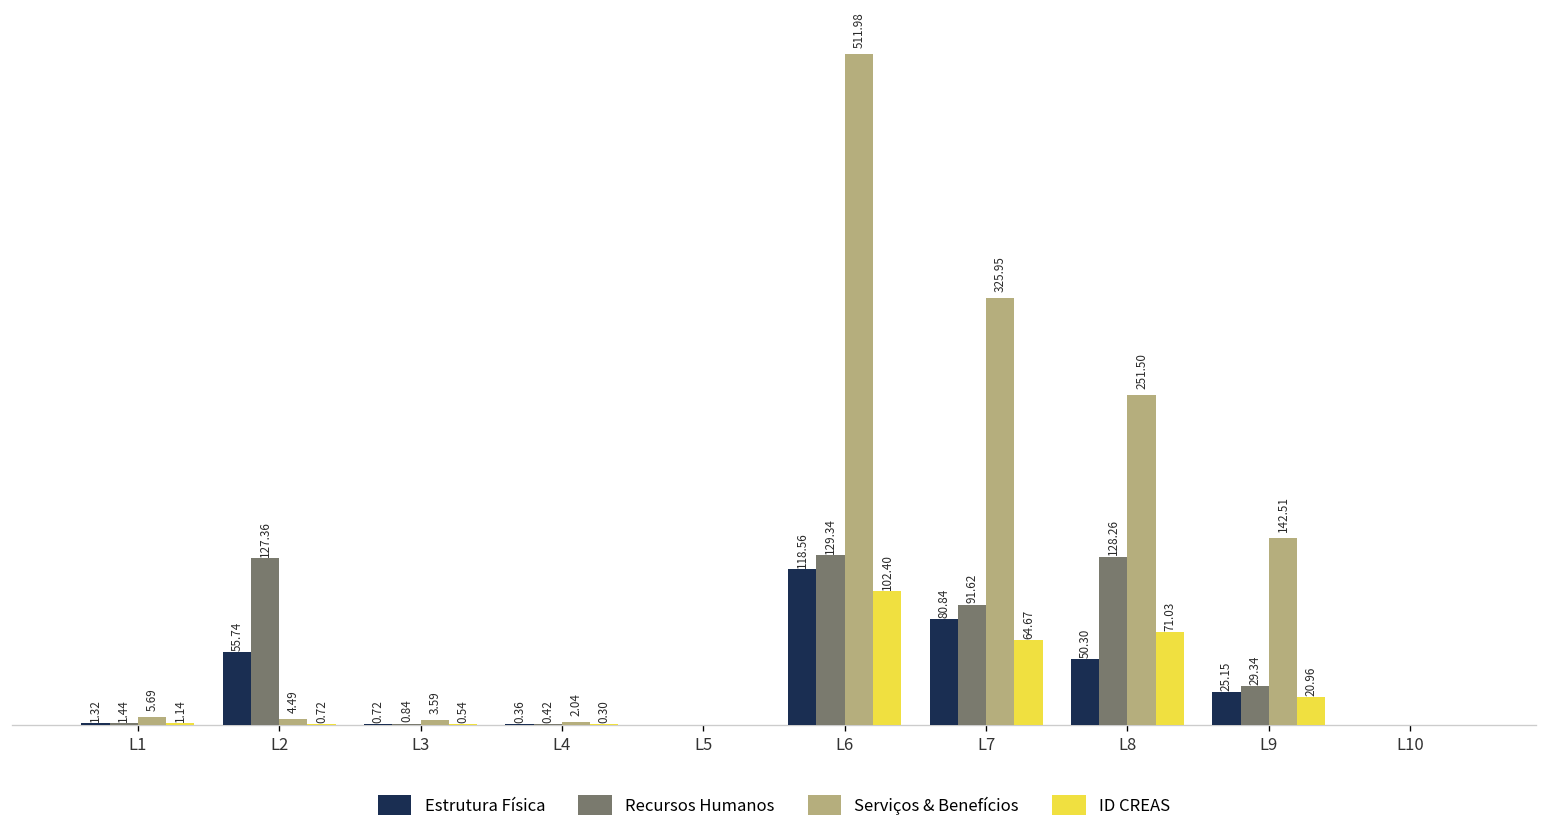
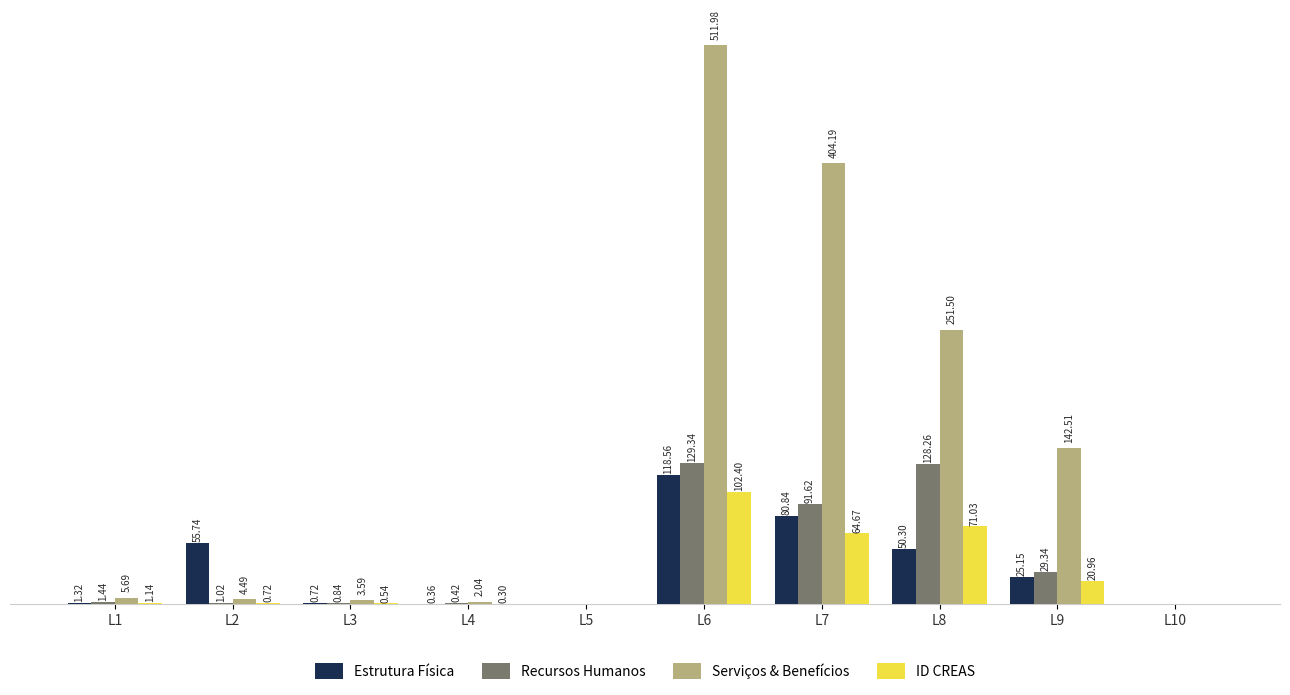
  {
    "Estrutura Física": {
      "L1": 1.32,
      "L2": 55.74,
      "L3": 0.72,
      "L4": 0.36,
      "L6": 118.56,
      "L7": 80.84,
      "L8": 50.30,
      "L9": 25.15
    },
    "Recursos Humanos": {
      "L1": 1.44,
-     "L2": 127.36,
+     "L2": 1.02,
      "L3": 0.84,
      "L4": 0.42,
      "L6": 129.34,
      "L7": 91.62,
      "L8": 128.26,
      "L9": 29.34
    },
    "Serviços & Benefícios": {
      "L1": 5.69,
      "L2": 4.49,
      "L3": 3.59,
      "L4": 2.04,
      "L6": 511.98,
-     "L7": 325.95,
+     "L7": 404.19,
      "L8": 251.50,
      "L9": 142.51
    },
    "ID CREAS": {
      "L1": 1.14,
      "L2": 0.72,
      "L3": 0.54,
      "L4": 0.30,
      "L6": 102.40,
      "L7": 64.67,
      "L8": 71.03,
      "L9": 20.96
    }
  }
